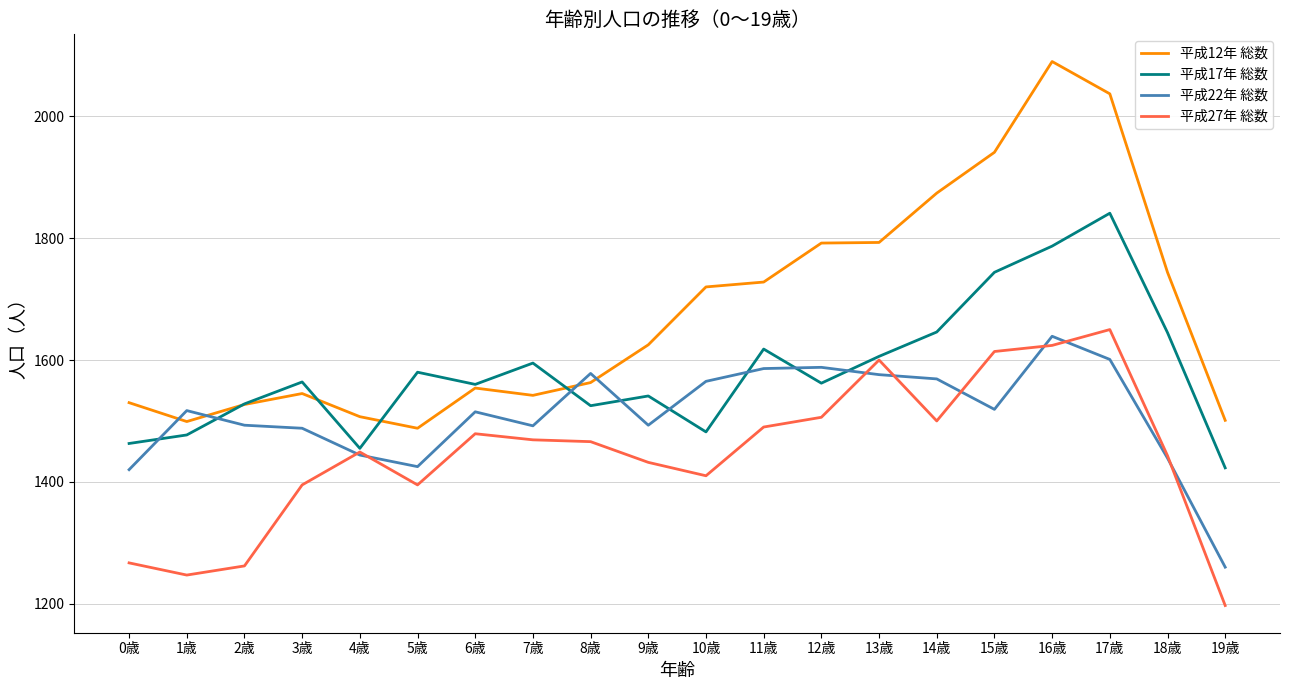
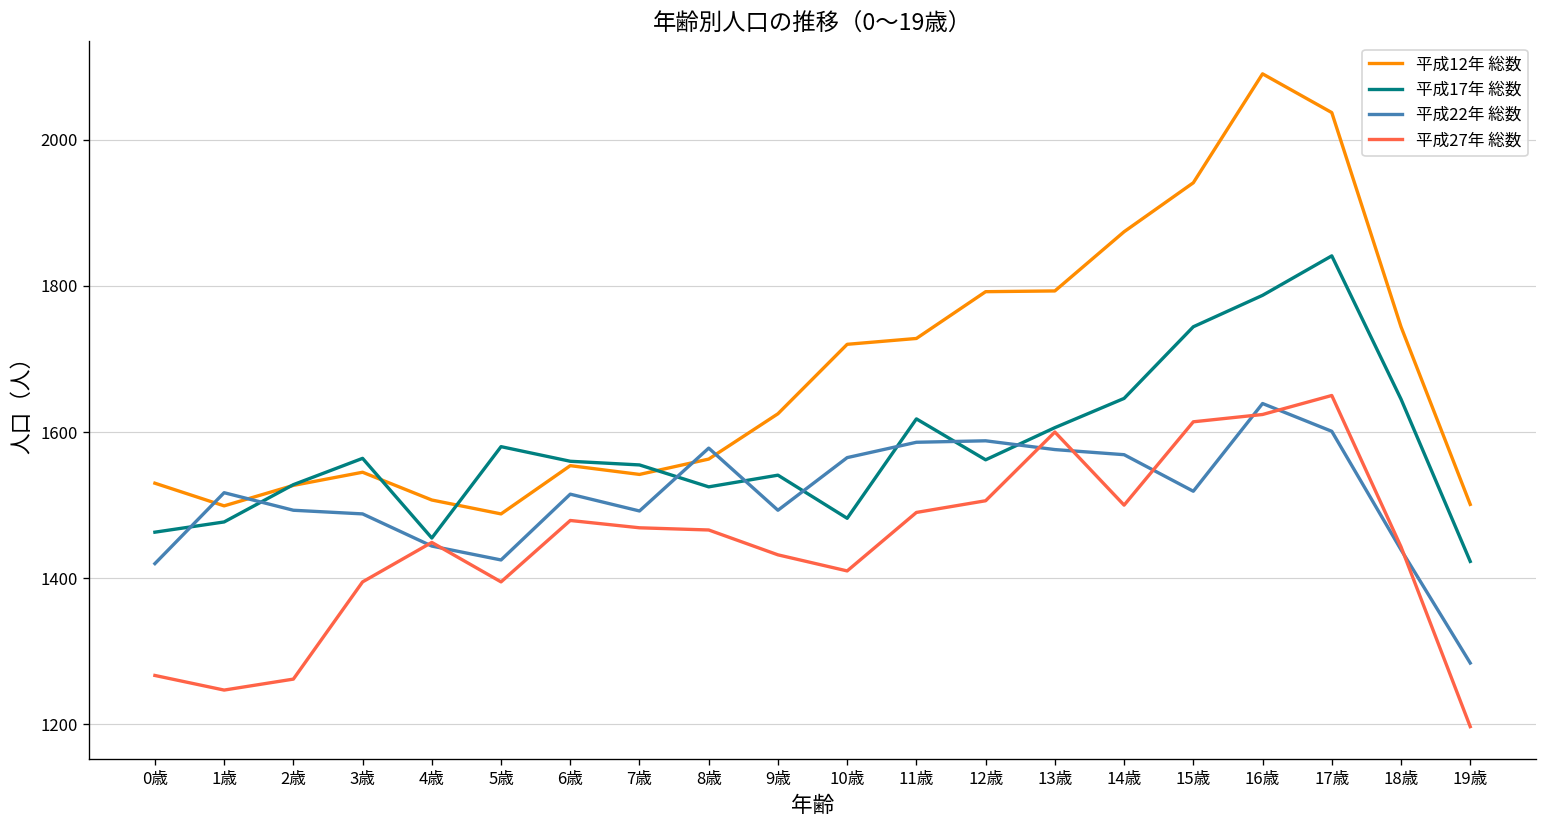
  {
    "平成12年 総数": {
      "0歳": 1530,
      "1歳": 1500,
      "3歳": 1550,
      "4歳": 1510,
      "5歳": 1490,
      "6歳": 1550,
      "7歳": 1540,
      "8歳": 1560,
      "9歳": 1630,
      "10歳": 1720,
      "11歳": 1730,
      "12歳": 1790,
      "13歳": 1790,
      "14歳": 1870,
      "15歳": 1940,
      "16歳": 2090,
      "17歳": 2040,
      "18歳": 1740,
      "19歳": 1500
    },
    "平成17年 総数": {
      "0歳": 1460,
      "1歳": 1480,
      "3歳": 1560,
      "4歳": 1460,
      "5歳": 1580,
      "6歳": 1560,
-     "7歳": 1600,
+     "7歳": 1560,
      "8歳": 1530,
      "9歳": 1540,
      "10歳": 1480,
      "11歳": 1620,
      "12歳": 1560,
      "13歳": 1610,
      "14歳": 1650,
      "15歳": 1740,
      "16歳": 1790,
      "17歳": 1840,
      "18歳": 1650,
      "19歳": 1420
    },
    "平成22年 総数": {
      "0歳": 1420,
      "1歳": 1520,
      "2歳": 1490,
      "3歳": 1490,
      "4歳": 1440,
      "5歳": 1430,
      "6歳": 1520,
      "7歳": 1490,
      "8歳": 1580,
      "9歳": 1490,
      "10歳": 1570,
      "11歳": 1590,
      "12歳": 1590,
      "13歳": 1580,
      "14歳": 1570,
      "15歳": 1520,
      "16歳": 1640,
      "17歳": 1600,
-     "19歳": 1260
+     "19歳": 1280
    },
    "平成27年 総数": {
      "0歳": 1270,
      "1歳": 1250,
      "2歳": 1260,
      "3歳": 1400,
      "4歳": 1450,
      "5歳": 1400,
      "6歳": 1480,
      "7歳": 1470,
      "8歳": 1470,
      "9歳": 1430,
      "10歳": 1410,
      "11歳": 1490,
      "12歳": 1510,
      "13歳": 1600,
      "14歳": 1500,
      "15歳": 1610,
      "16歳": 1620,
      "17歳": 1650,
      "19歳": 1200
    }
  }
